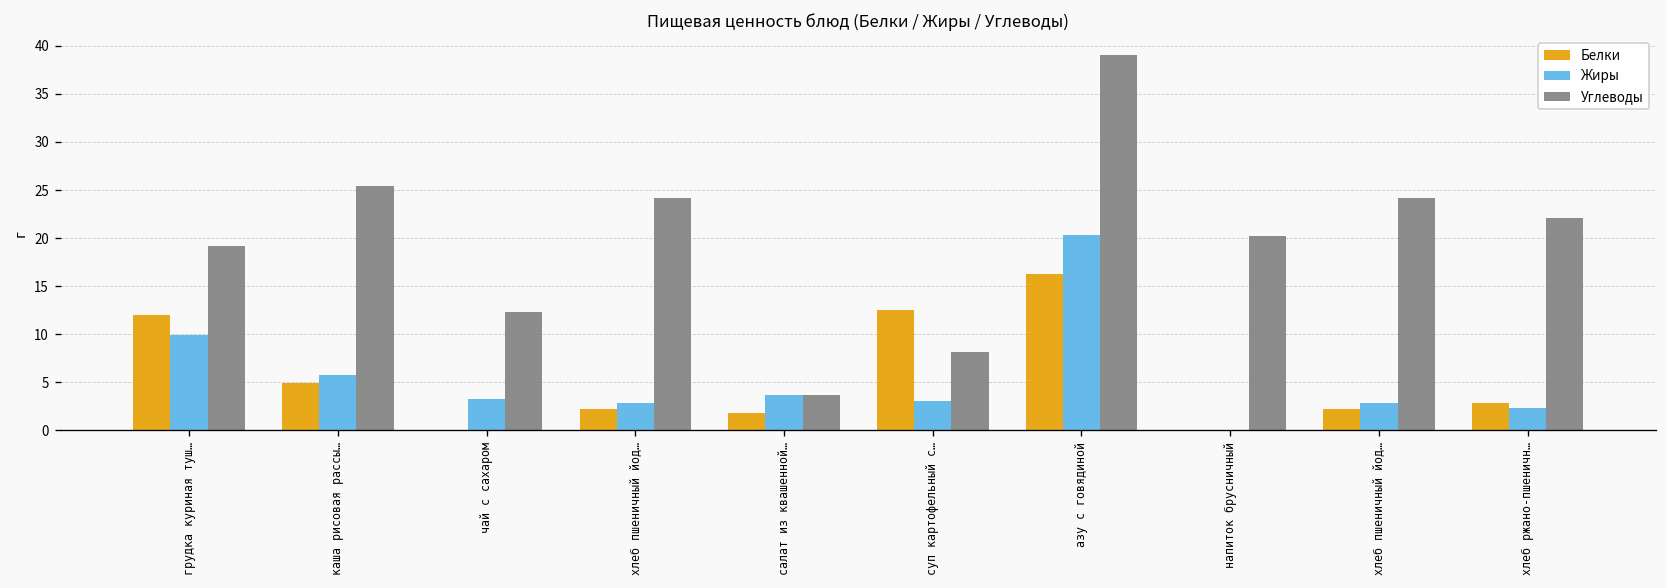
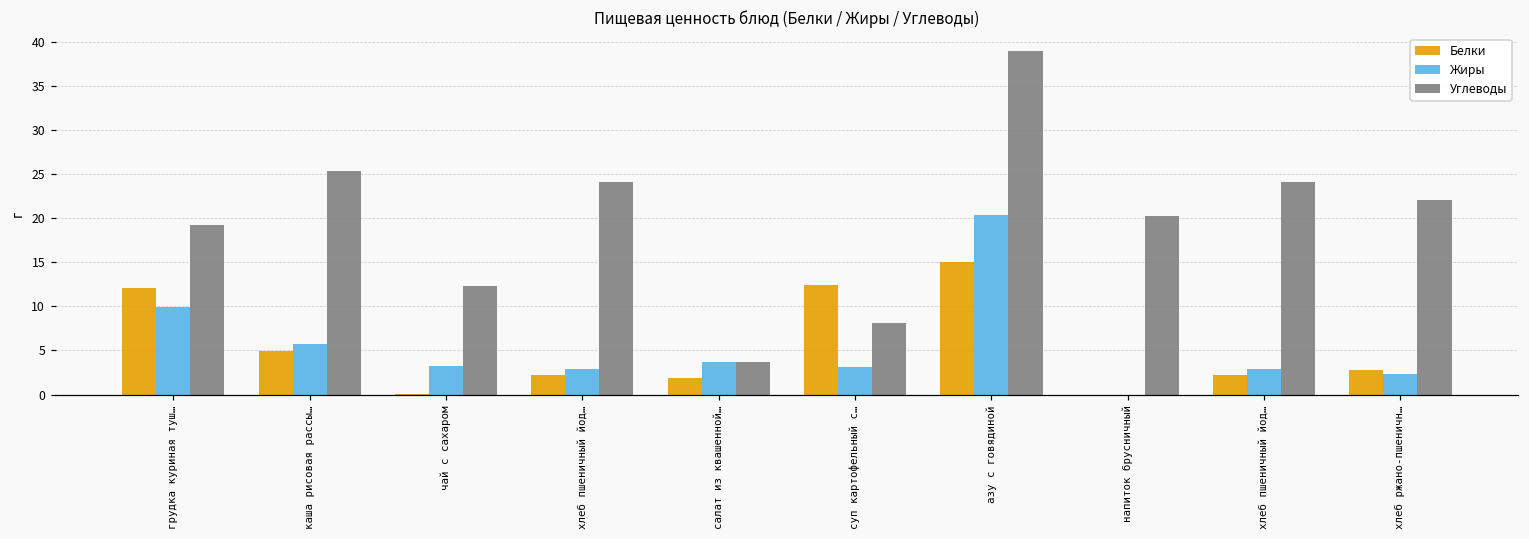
  {
    "Белки": {
      "грудка куриная туш…": 12,
      "каша рисовая рассы…": 5,
      "салат из квашенной…": 2,
      "суп картофельный с…": 12,
-     "азу с говядиной": 16,
+     "азу с говядиной": 15,
      "напиток брусничный": 0,
      "хлеб ржано-пшеничн…": 3
    },
    "Жиры": {
      "грудка куриная туш…": 10,
      "каша рисовая рассы…": 6,
      "чай с сахаром": 3,
      "салат из квашенной…": 4,
      "суп картофельный с…": 3,
      "азу с говядиной": 20,
      "напиток брусничный": 0,
      "хлеб ржано-пшеничн…": 2
    },
    "Углеводы": {
      "грудка куриная туш…": 19,
      "каша рисовая рассы…": 25,
      "чай с сахаром": 12,
      "салат из квашенной…": 4,
      "суп картофельный с…": 8,
      "азу с говядиной": 39,
      "напиток брусничный": 20,
      "хлеб ржано-пшеничн…": 22
    }
  }
